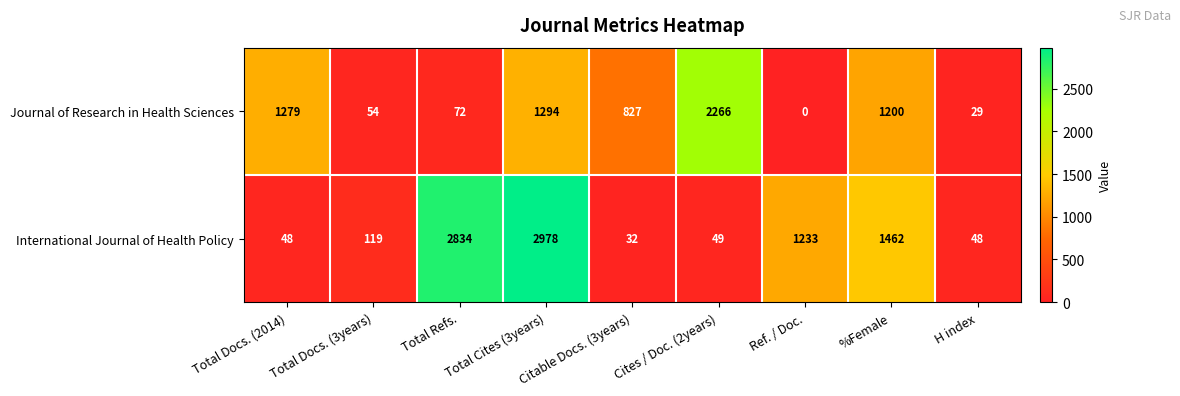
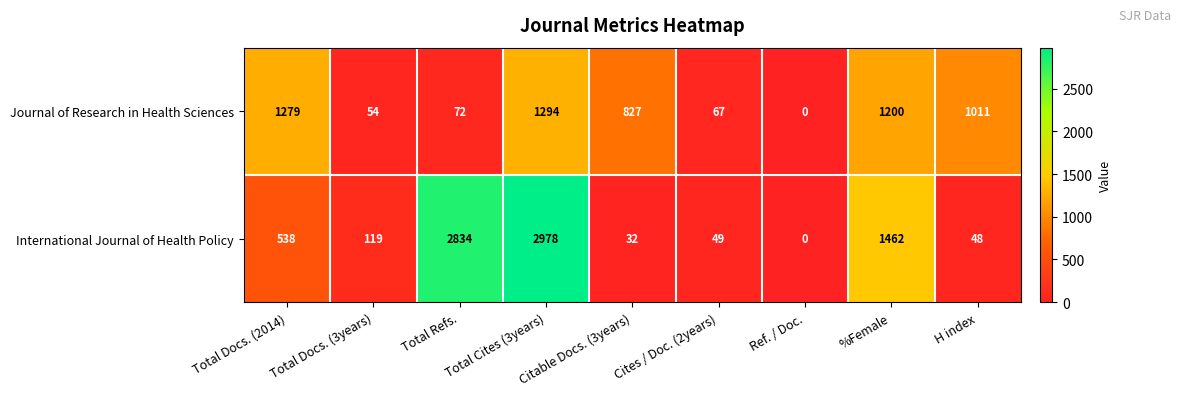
  {
    "Journal of Research in Health Sciences": {
      "Total Docs. (2014)": 1279,
      "Total Docs. (3years)": 54,
      "Total Refs.": 72,
      "Total Cites (3years)": 1294,
      "Citable Docs. (3years)": 827,
-     "Cites / Doc. (2years)": 2266,
+     "Cites / Doc. (2years)": 67,
      "Ref. / Doc.": 0,
      "%Female": 1200,
-     "H index": 29
+     "H index": 1011
    },
    "International Journal of Health Policy": {
-     "Total Docs. (2014)": 48,
+     "Total Docs. (2014)": 538,
      "Total Docs. (3years)": 119,
      "Total Refs.": 2834,
      "Total Cites (3years)": 2978,
      "Citable Docs. (3years)": 32,
      "Cites / Doc. (2years)": 49,
-     "Ref. / Doc.": 1233,
+     "Ref. / Doc.": 0,
      "%Female": 1462,
      "H index": 48
    }
  }
